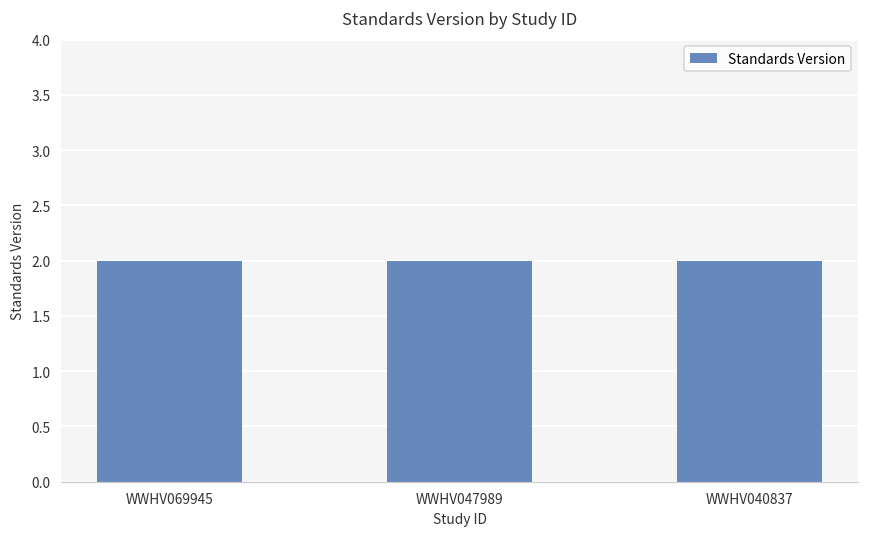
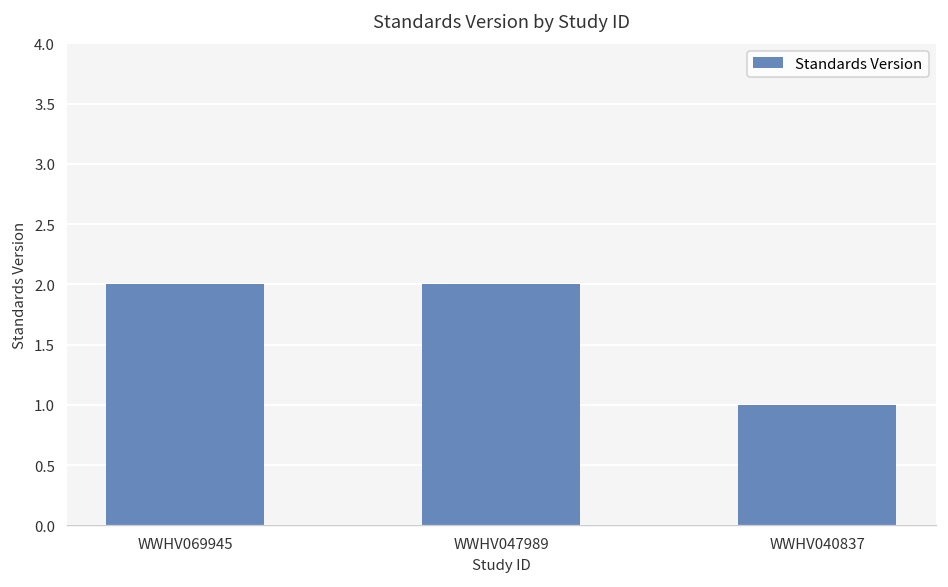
  {
    "WWHV069945": 2,
    "WWHV047989": 2,
-   "WWHV040837": 2
+   "WWHV040837": 1
  }
